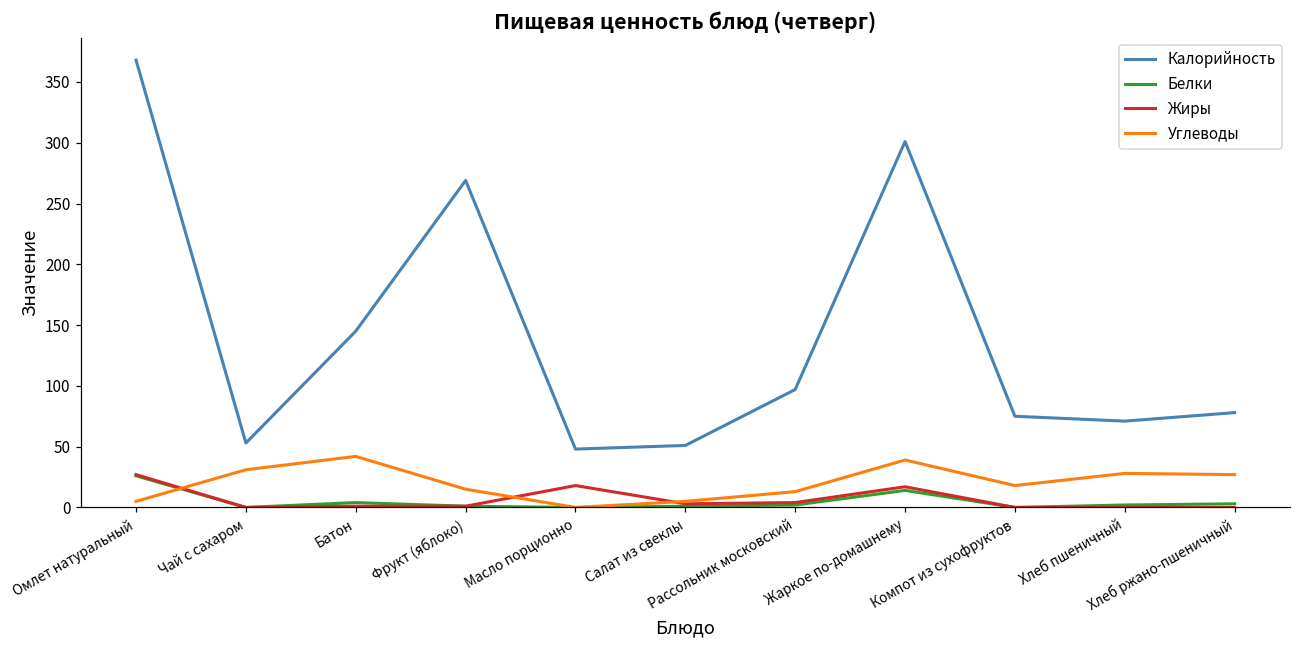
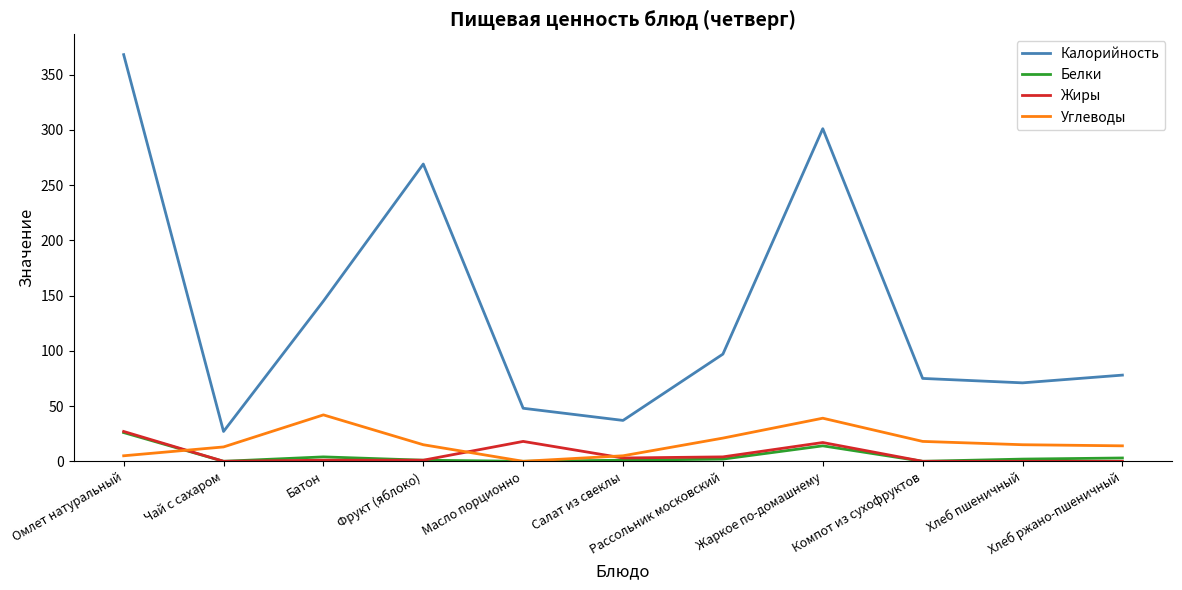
  {
    "Калорийность": {
      "Омлет натуральный": 368,
-     "Чай с сахаром": 53,
+     "Чай с сахаром": 27,
      "Батон": 145,
      "Фрукт (яблоко)": 269,
      "Масло порционно": 48,
-     "Салат из свеклы": 51,
+     "Салат из свеклы": 37,
      "Рассольник московский": 97,
      "Жаркое по-домашнему": 301,
      "Компот из сухофруктов": 75,
      "Хлеб пшеничный": 71,
      "Хлеб ржано-пшеничный": 78
    },
    "Белки": {
      "Батон": 4,
      "Жаркое по-домашнему": 14,
      "Хлеб ржано-пшеничный": 3
    },
    "Жиры": {
      "Батон": 1,
      "Масло порционно": 18,
      "Жаркое по-домашнему": 17,
      "Хлеб ржано-пшеничный": 0
    },
    "Углеводы": {
      "Омлет натуральный": 5,
-     "Чай с сахаром": 31,
+     "Чай с сахаром": 13,
      "Батон": 42,
      "Фрукт (яблоко)": 15,
-     "Рассольник московский": 13,
+     "Рассольник московский": 21,
      "Жаркое по-домашнему": 39,
      "Компот из сухофруктов": 18,
-     "Хлеб пшеничный": 28,
-     "Хлеб ржано-пшеничный": 27
+     "Хлеб пшеничный": 15,
+     "Хлеб ржано-пшеничный": 14
    }
  }
